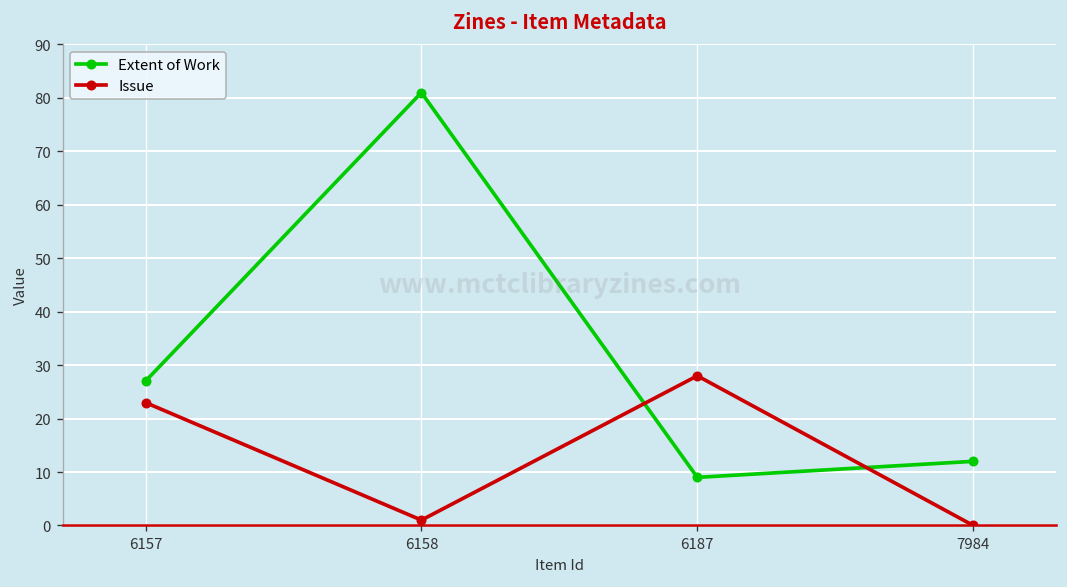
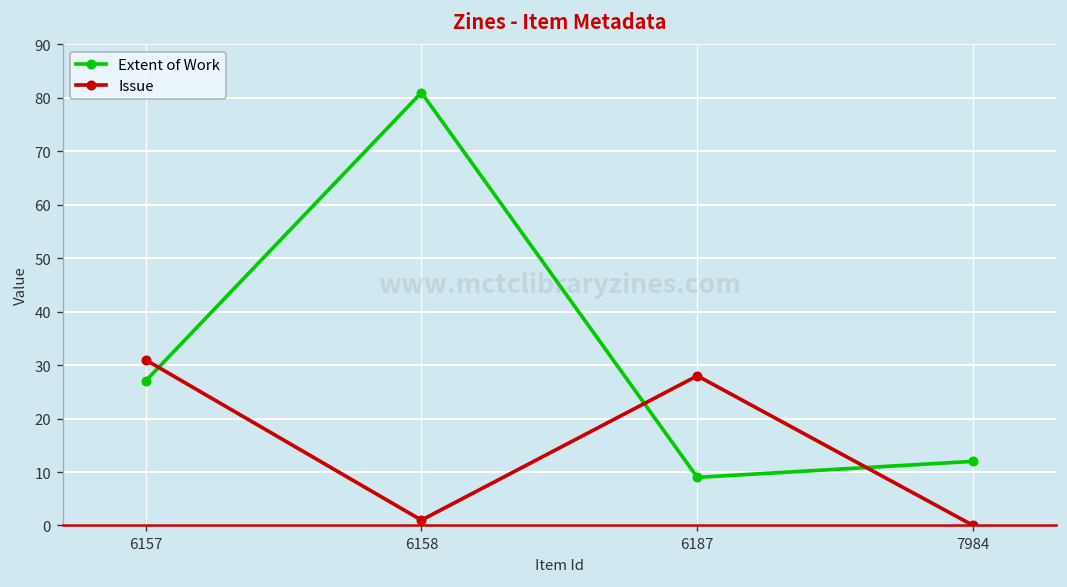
  {
    "Extent of Work": {
      "6157": 27,
      "6158": 81,
      "6187": 9,
      "7984": 12
    },
    "Issue": {
-     "6157": 23,
+     "6157": 31,
      "6158": 1,
      "6187": 28,
      "7984": 0
    }
  }
